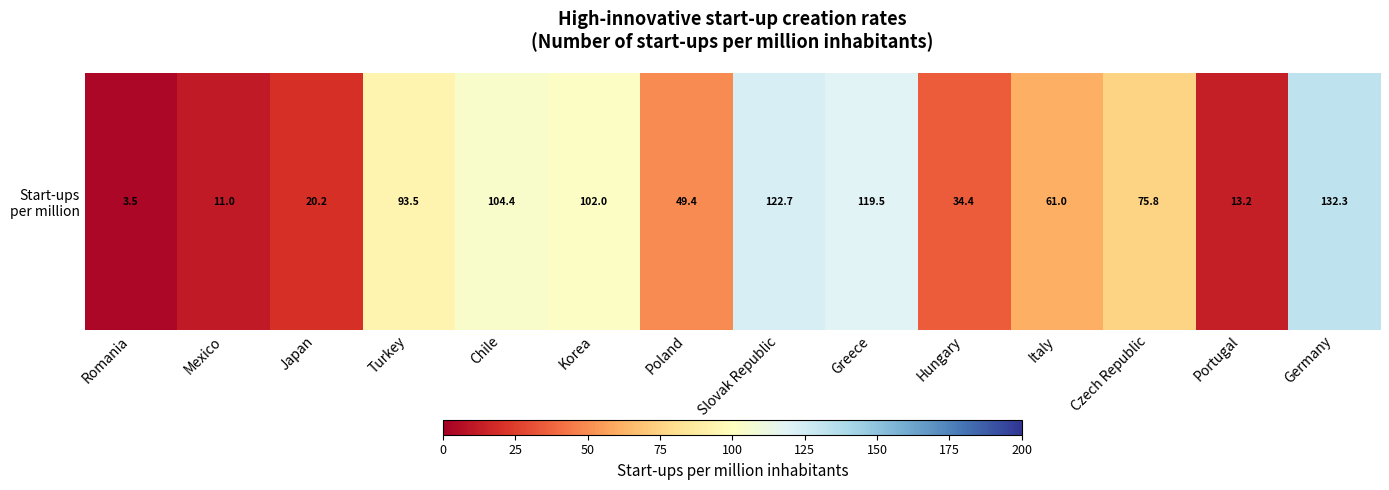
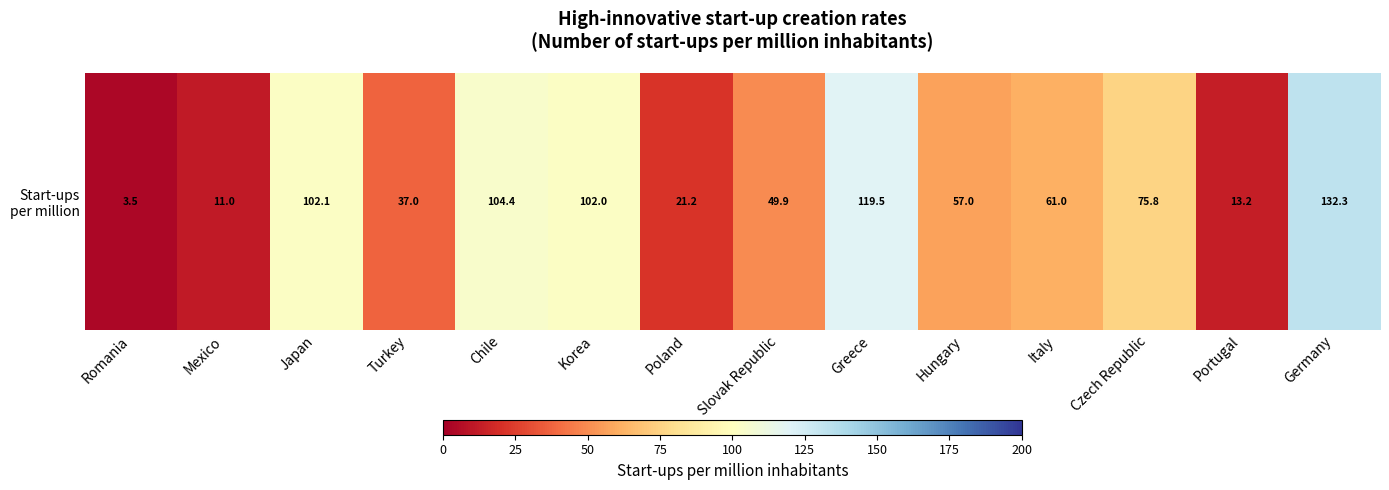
  {
    "Start-ups per million": {
      "Romania": 3.5,
      "Mexico": 11.0,
-     "Japan": 20.2,
-     "Turkey": 93.5,
+     "Japan": 102.1,
+     "Turkey": 37.0,
      "Chile": 104.4,
      "Korea": 102.0,
-     "Poland": 49.4,
-     "Slovak Republic": 122.7,
+     "Poland": 21.2,
+     "Slovak Republic": 49.9,
      "Greece": 119.5,
-     "Hungary": 34.4,
+     "Hungary": 57.0,
      "Italy": 61.0,
      "Czech Republic": 75.8,
      "Portugal": 13.2,
      "Germany": 132.3
    }
  }
